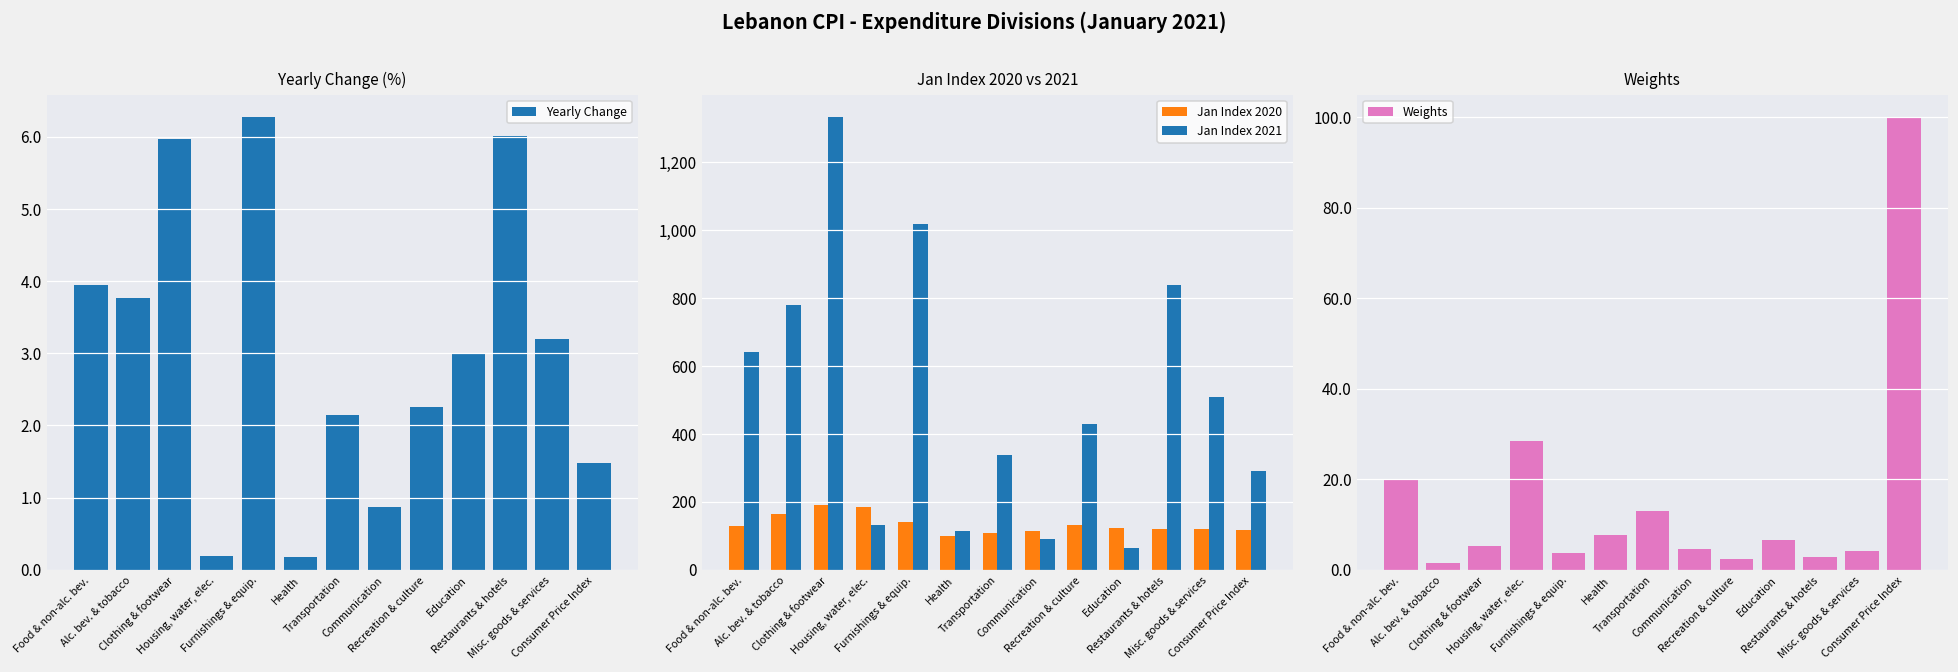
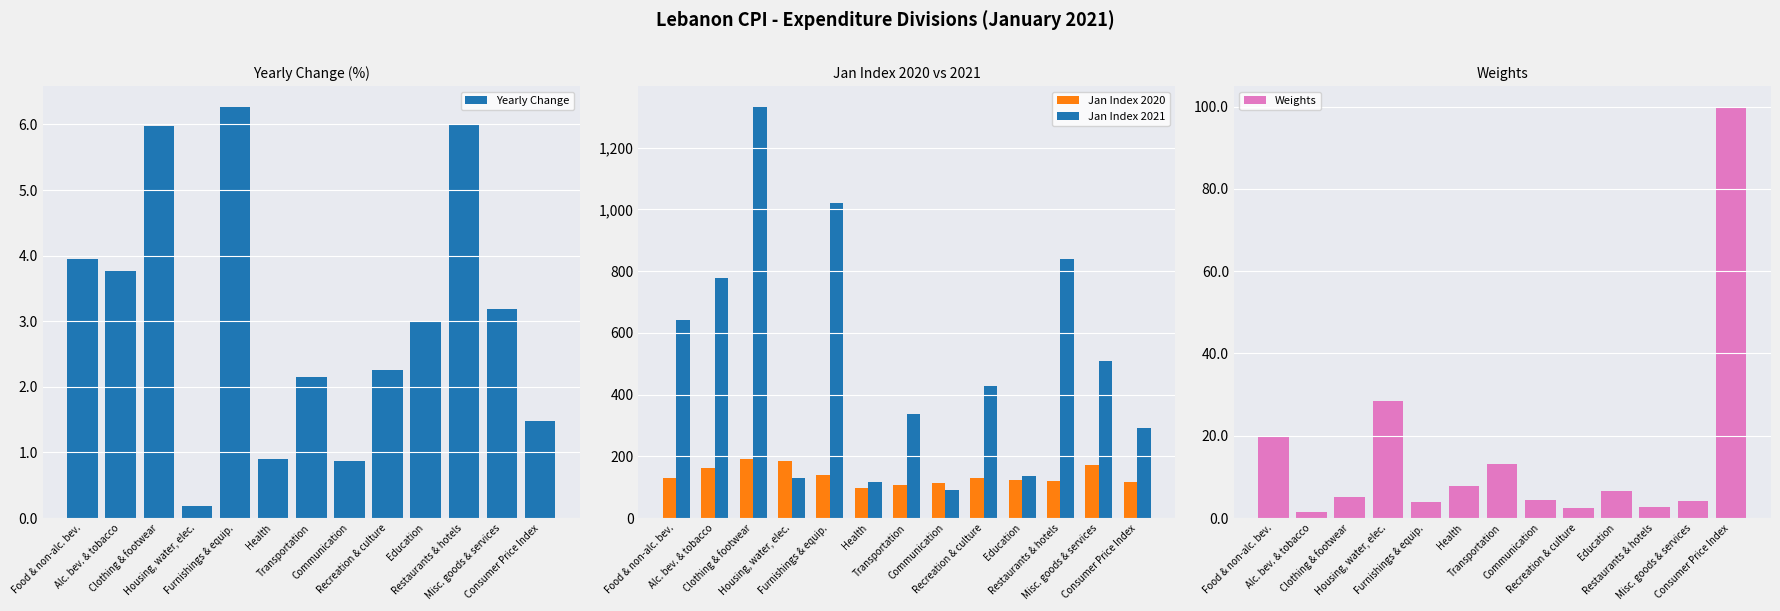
  {
    "Yearly Change (%)": {
      "Food & non-alc. bev.": "4.0",
      "Alc. bev. & tobacco": "3.8",
      "Clothing & footwear": "6.0",
      "Housing, water, elec.": "0.2",
      "Furnishings & equip.": "6.3",
-     "Health": "0.2",
+     "Health": "0.9",
      "Transportation": "2.1",
      "Communication": "0.9",
      "Recreation & culture": "2.3",
      "Education": "3.0",
      "Restaurants & hotels": "6.0",
      "Misc. goods & services": "3.2",
      "Consumer Price Index": "1.5"
    },
    "Jan Index 2020 vs 2021": {
      "Jan Index 2020": {
        "Food & non-alc. bev.": "130",
        "Alc. bev. & tobacco": "160",
        "Clothing & footwear": "190",
        "Housing, water, elec.": "180",
        "Furnishings & equip.": "140",
        "Health": "100",
        "Transportation": "110",
        "Communication": "110",
        "Recreation & culture": "130",
        "Education": "120",
        "Restaurants & hotels": "120",
-       "Misc. goods & services": "120",
+       "Misc. goods & services": "170",
        "Consumer Price Index": "120"
      },
      "Jan Index 2021": {
        "Food & non-alc. bev.": "640",
        "Alc. bev. & tobacco": "780",
        "Clothing & footwear": "1,330",
        "Housing, water, elec.": "130",
        "Furnishings & equip.": "1,020",
        "Health": "120",
        "Transportation": "340",
        "Communication": "90",
        "Recreation & culture": "430",
-       "Education": "60",
+       "Education": "140",
        "Restaurants & hotels": "840",
        "Misc. goods & services": "510",
        "Consumer Price Index": "290"
      }
    },
    "Weights": {
      "Food & non-alc. bev.": "20",
      "Alc. bev. & tobacco": "1",
      "Clothing & footwear": "5",
      "Housing, water, elec.": "28",
      "Furnishings & equip.": "4",
      "Health": "8",
      "Transportation": "13",
      "Communication": "5",
      "Recreation & culture": "2",
      "Education": "7",
      "Restaurants & hotels": "3",
      "Misc. goods & services": "4",
      "Consumer Price Index": "100"
    }
  }
